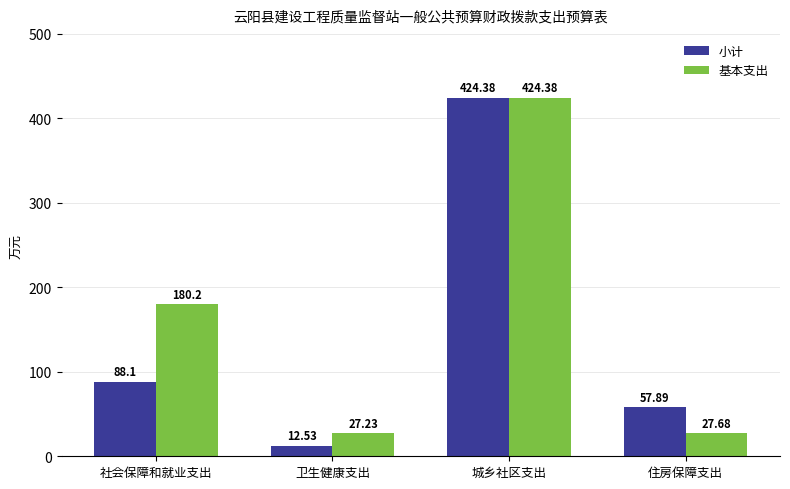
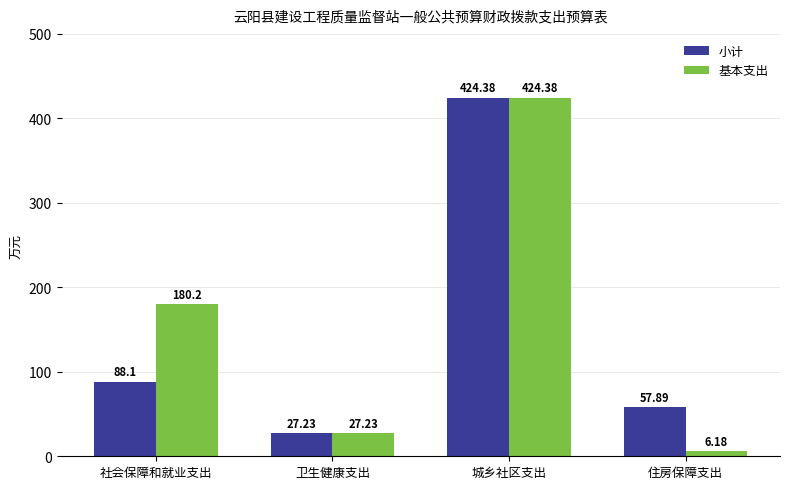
  {
    "小计": {
      "社会保障和就业支出": 88.1,
-     "卫生健康支出": 12.53,
+     "卫生健康支出": 27.23,
      "城乡社区支出": 424.38,
      "住房保障支出": 57.89
    },
    "基本支出": {
      "社会保障和就业支出": 180.2,
      "卫生健康支出": 27.23,
      "城乡社区支出": 424.38,
-     "住房保障支出": 27.68
+     "住房保障支出": 6.18
    }
  }
